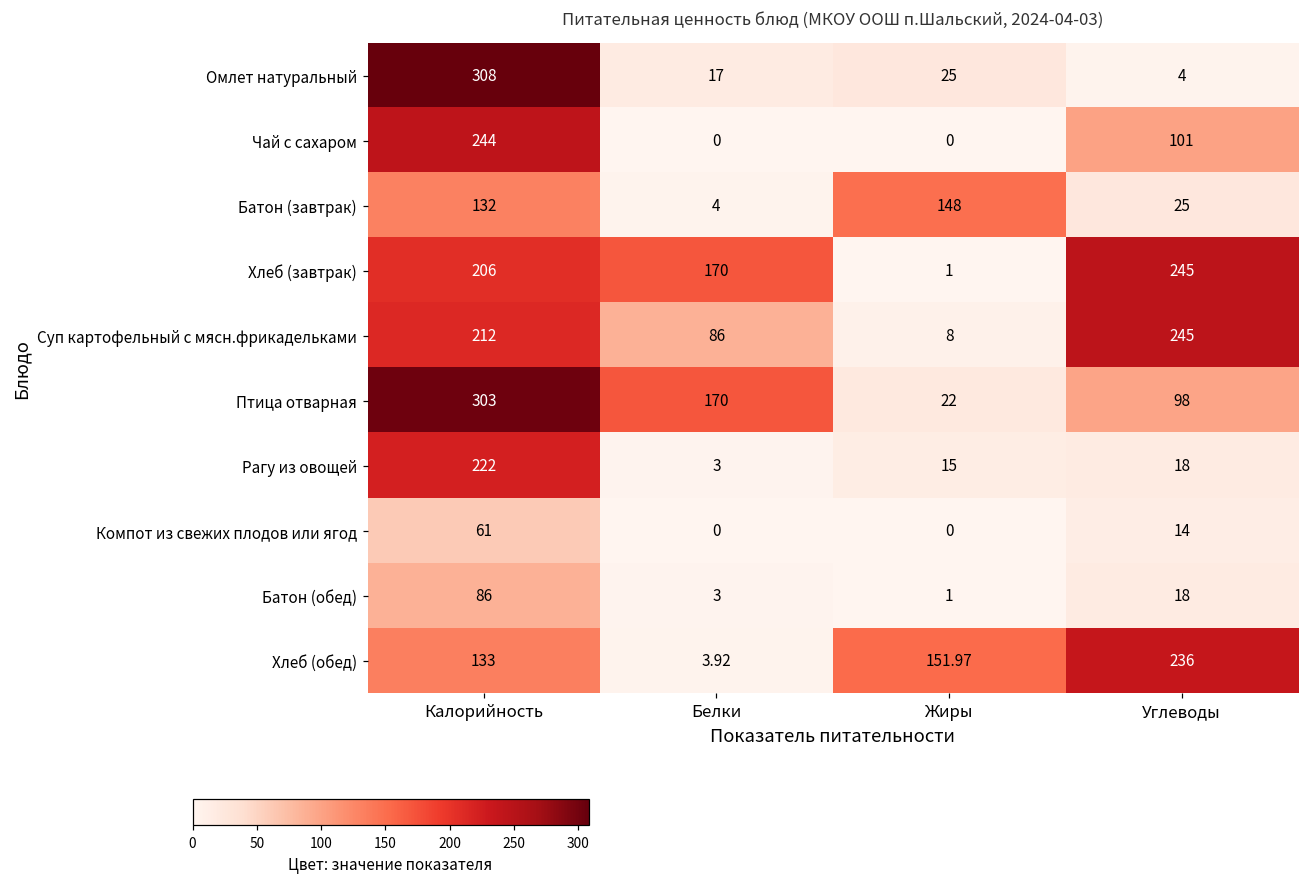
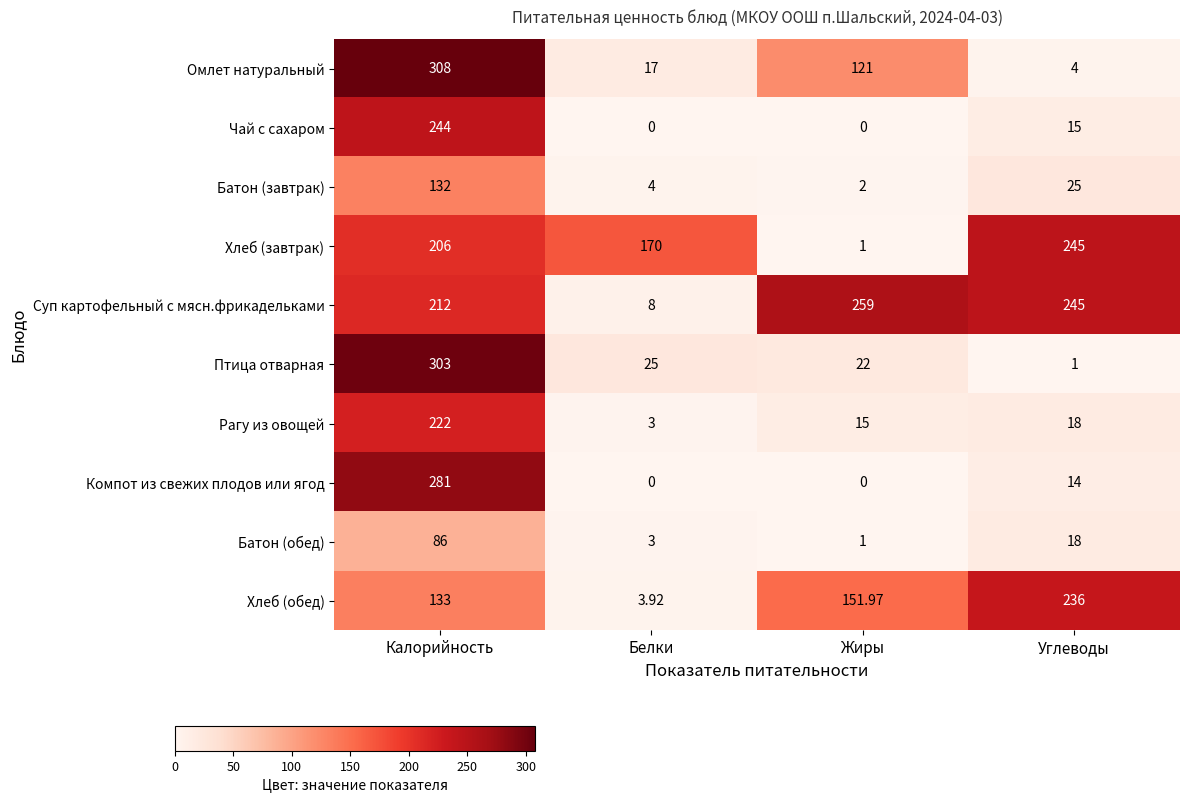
  {
    "Омлет натуральный": {
      "Калорийность": 308,
      "Белки": 17,
-     "Жиры": 25,
+     "Жиры": 121,
      "Углеводы": 4
    },
    "Чай с сахаром": {
      "Калорийность": 244,
      "Белки": 0,
      "Жиры": 0,
-     "Углеводы": 101
+     "Углеводы": 15
    },
    "Батон (завтрак)": {
      "Калорийность": 132,
      "Белки": 4,
-     "Жиры": 148,
+     "Жиры": 2,
      "Углеводы": 25
    },
    "Хлеб (завтрак)": {
      "Калорийность": 206,
      "Белки": 170,
      "Жиры": 1,
      "Углеводы": 245
    },
    "Суп картофельный с мясн.фрикадельками": {
      "Калорийность": 212,
-     "Белки": 86,
-     "Жиры": 8,
+     "Белки": 8,
+     "Жиры": 259,
      "Углеводы": 245
    },
    "Птица отварная": {
      "Калорийность": 303,
-     "Белки": 170,
+     "Белки": 25,
      "Жиры": 22,
-     "Углеводы": 98
+     "Углеводы": 1
    },
    "Рагу из овощей": {
      "Калорийность": 222,
      "Белки": 3,
      "Жиры": 15,
      "Углеводы": 18
    },
    "Компот из свежих плодов или ягод": {
-     "Калорийность": 61,
+     "Калорийность": 281,
      "Белки": 0,
      "Жиры": 0,
      "Углеводы": 14
    },
    "Батон (обед)": {
      "Калорийность": 86,
      "Белки": 3,
      "Жиры": 1,
      "Углеводы": 18
    },
    "Хлеб (обед)": {
      "Калорийность": 133,
      "Белки": 3.92,
      "Жиры": 151.97,
      "Углеводы": 236
    }
  }
